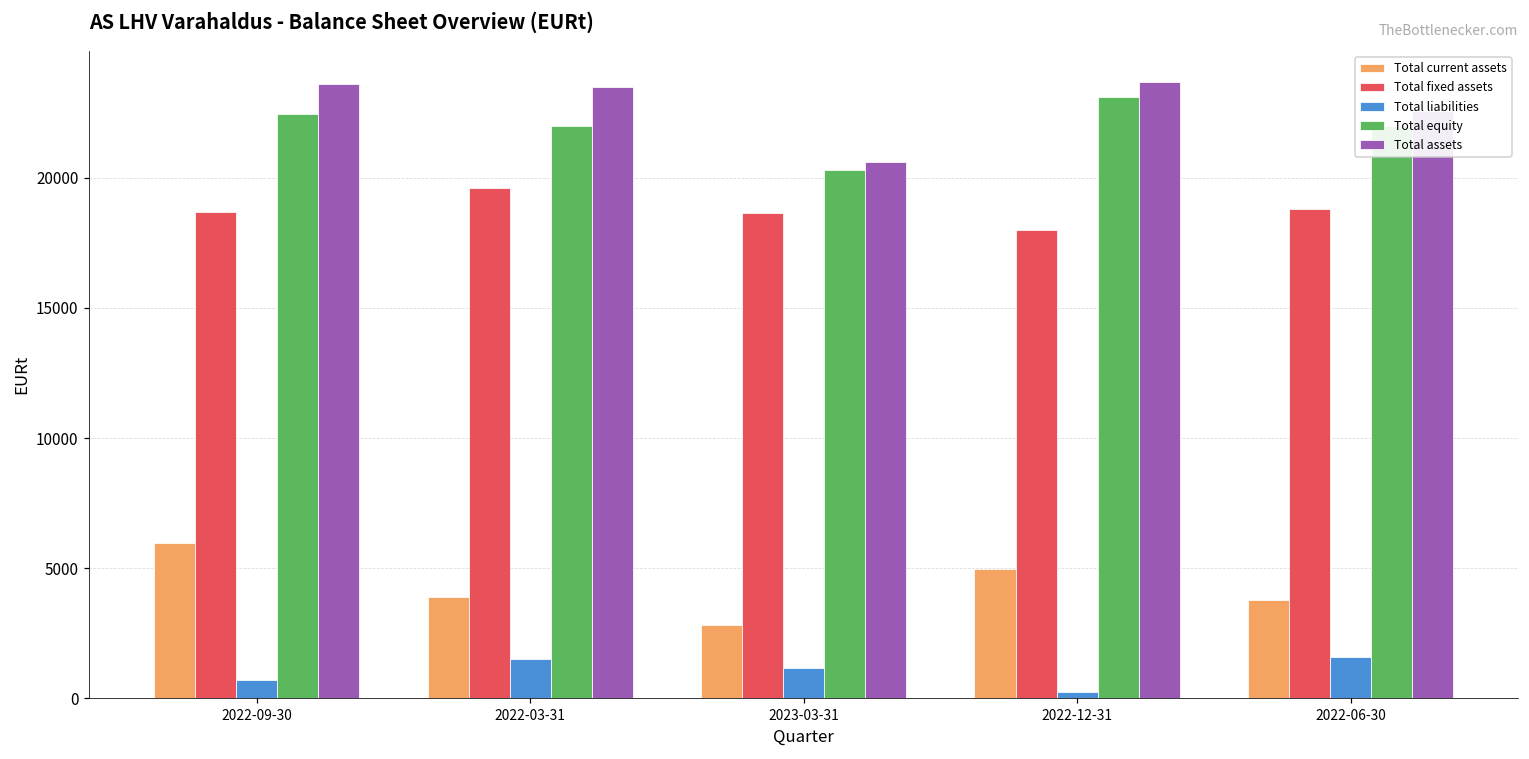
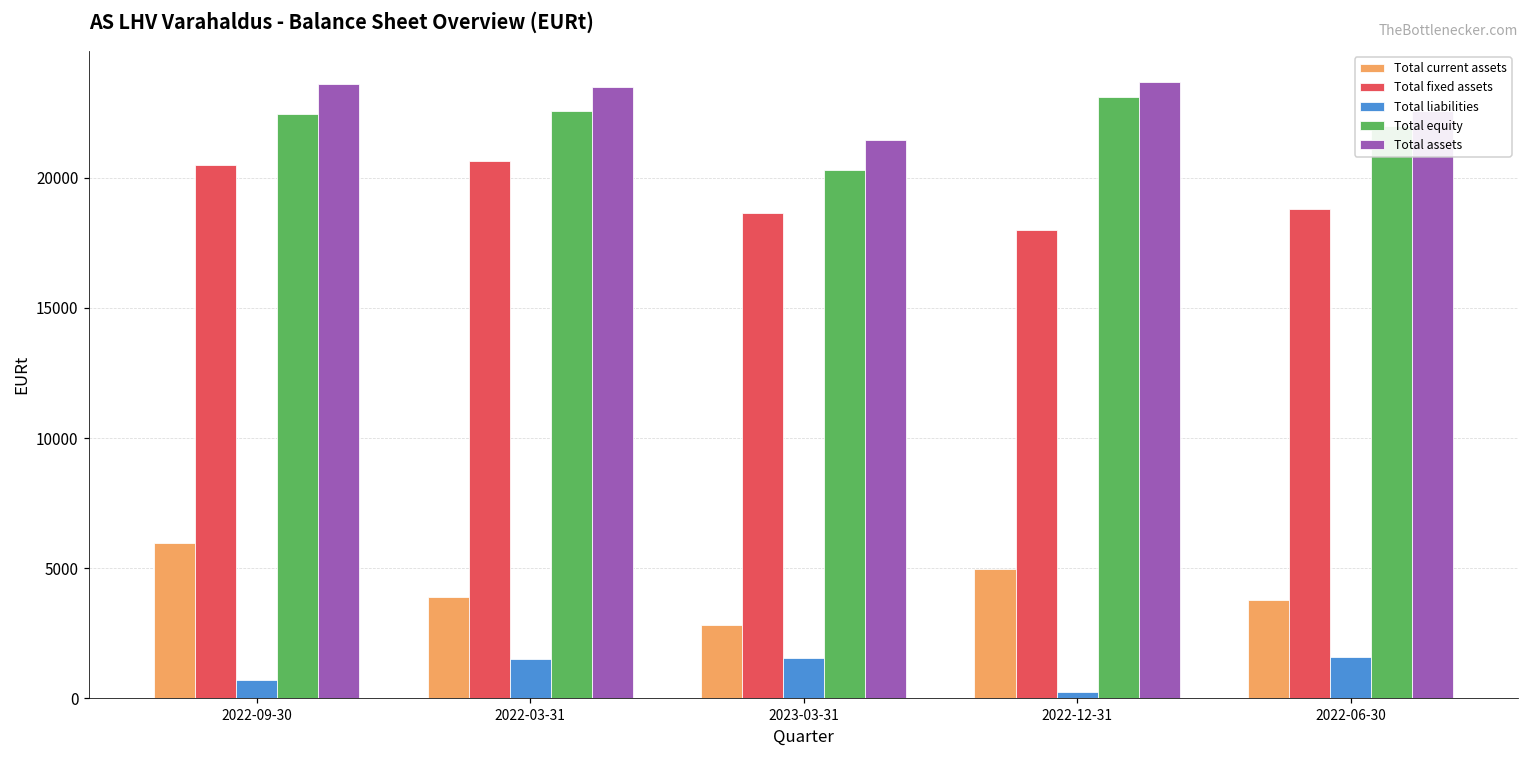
  {
    "Total current assets": {
      "2022-09-30": 5900,
      "2022-03-31": 3900,
      "2023-03-31": 2800,
      "2022-12-31": 5000,
      "2022-06-30": 3800
    },
    "Total fixed assets": {
-     "2022-09-30": 18700,
-     "2022-03-31": 19600,
+     "2022-09-30": 20500,
+     "2022-03-31": 20600,
      "2023-03-31": 18700,
      "2022-12-31": 18000,
      "2022-06-30": 18800
    },
    "Total liabilities": {
      "2022-09-30": 700,
      "2022-03-31": 1500,
-     "2023-03-31": 1200,
+     "2023-03-31": 1500,
      "2022-12-31": 200,
      "2022-06-30": 1600
    },
    "Total equity": {
      "2022-09-30": 22400,
-     "2022-03-31": 22000,
+     "2022-03-31": 22600,
      "2023-03-31": 20300,
      "2022-12-31": 23100
    },
    "Total assets": {
      "2022-09-30": 23600,
      "2022-03-31": 23500,
-     "2023-03-31": 20600,
+     "2023-03-31": 21500,
      "2022-12-31": 23700
    }
  }
